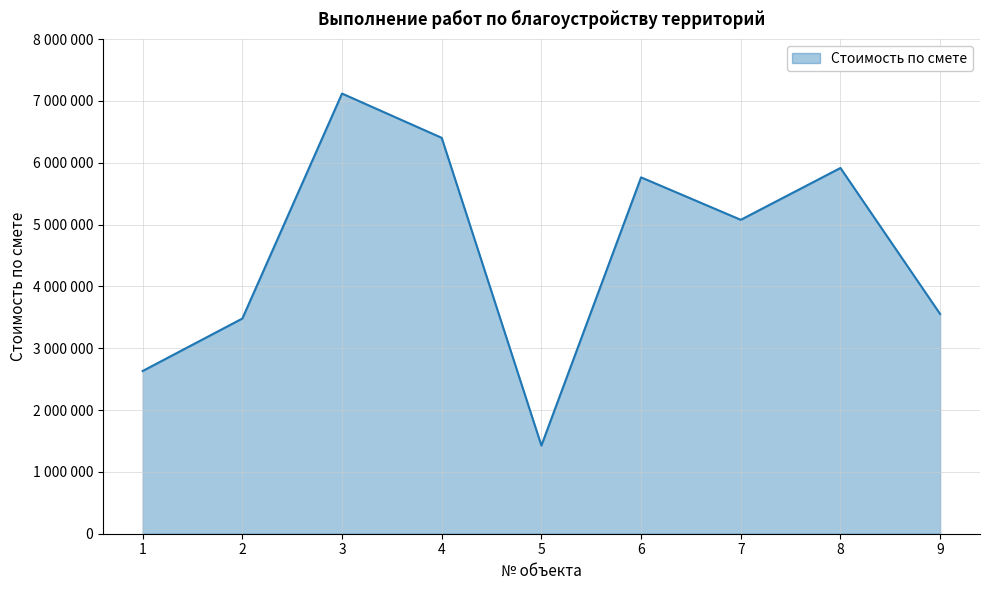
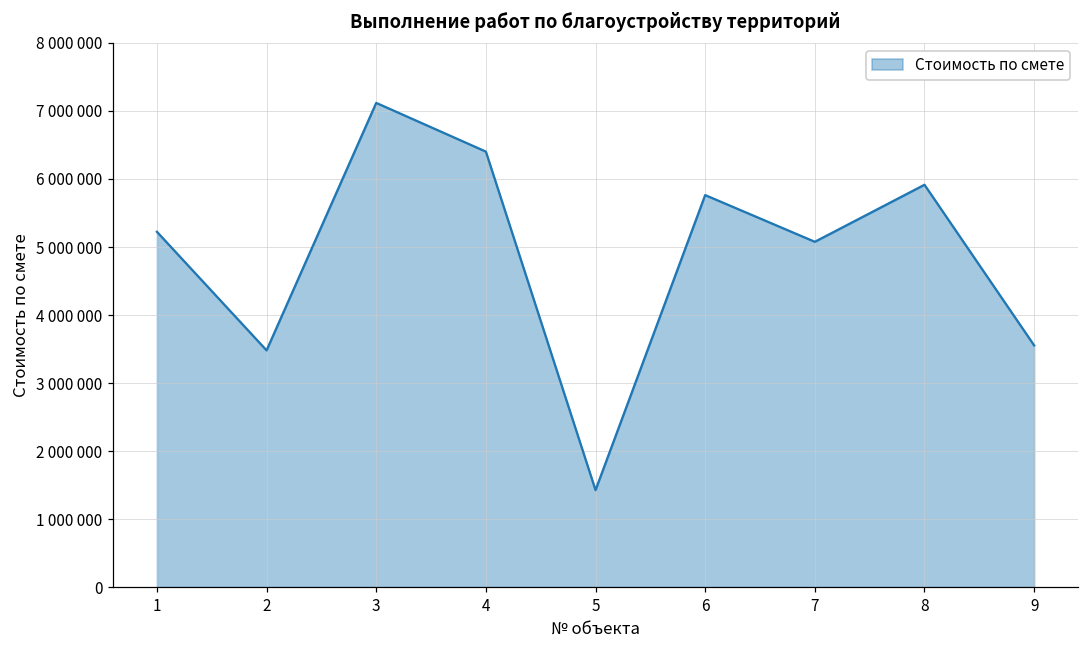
  {
-   "1": 2600000,
+   "1": 5200000,
    "2": 3500000,
    "3": 7100000,
    "4": 6400000,
    "5": 1400000,
    "6": 5800000,
    "7": 5100000,
    "8": 5900000,
    "9": 3600000
  }
